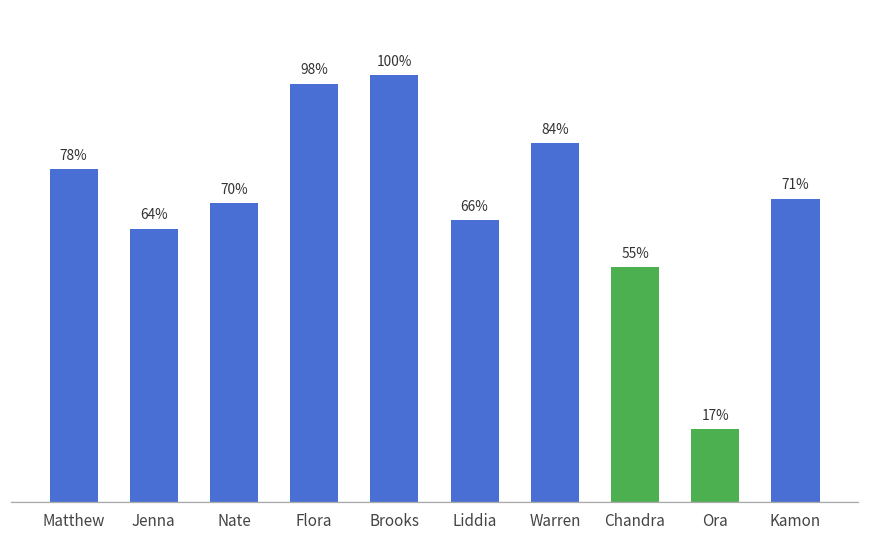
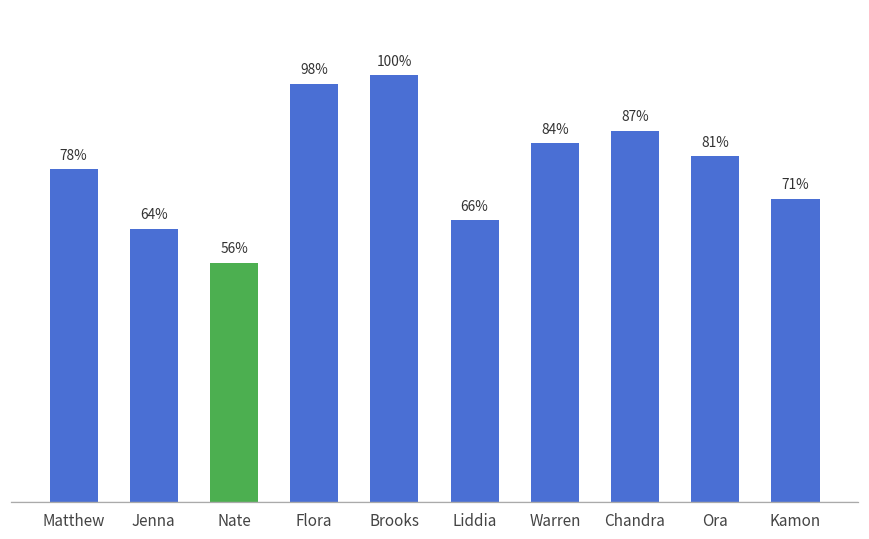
  {
    "Matthew": "78%",
    "Jenna": "64%",
-   "Nate": "70%",
+   "Nate": "56%",
    "Flora": "98%",
    "Brooks": "100%",
    "Liddia": "66%",
    "Warren": "84%",
-   "Chandra": "55%",
-   "Ora": "17%",
+   "Chandra": "87%",
+   "Ora": "81%",
    "Kamon": "71%"
  }
